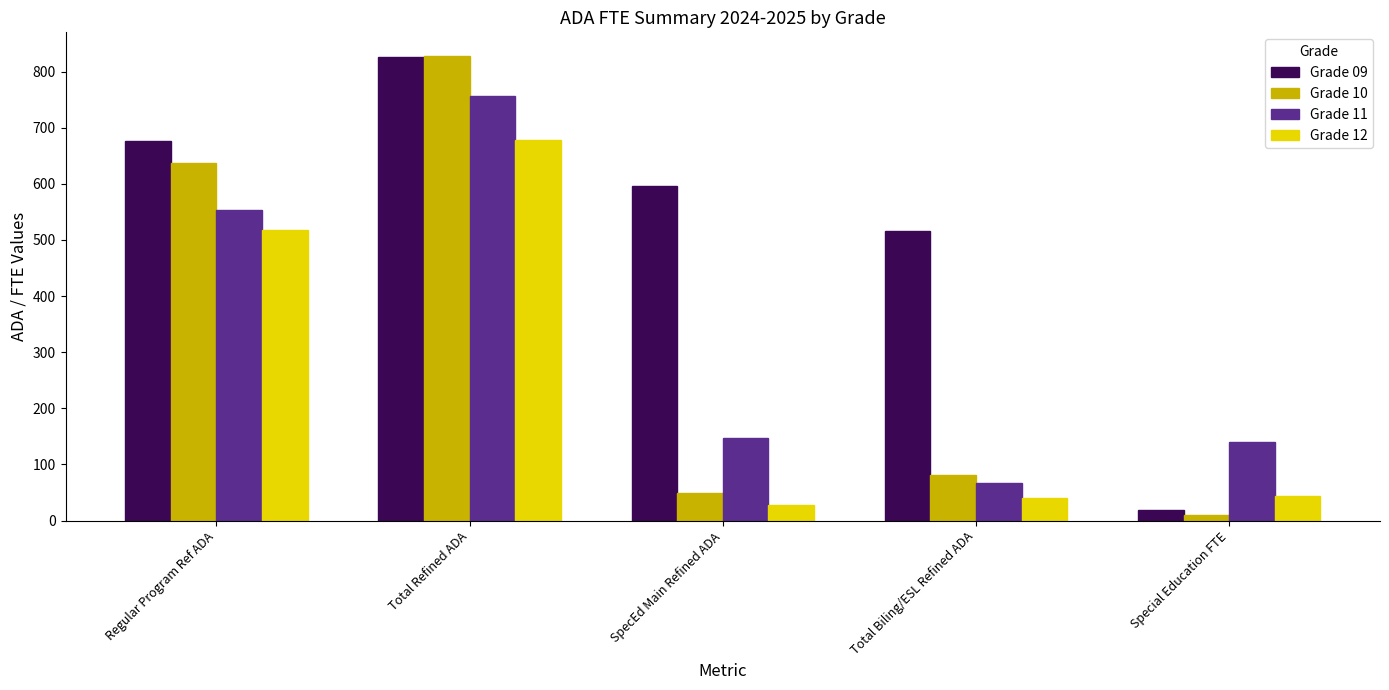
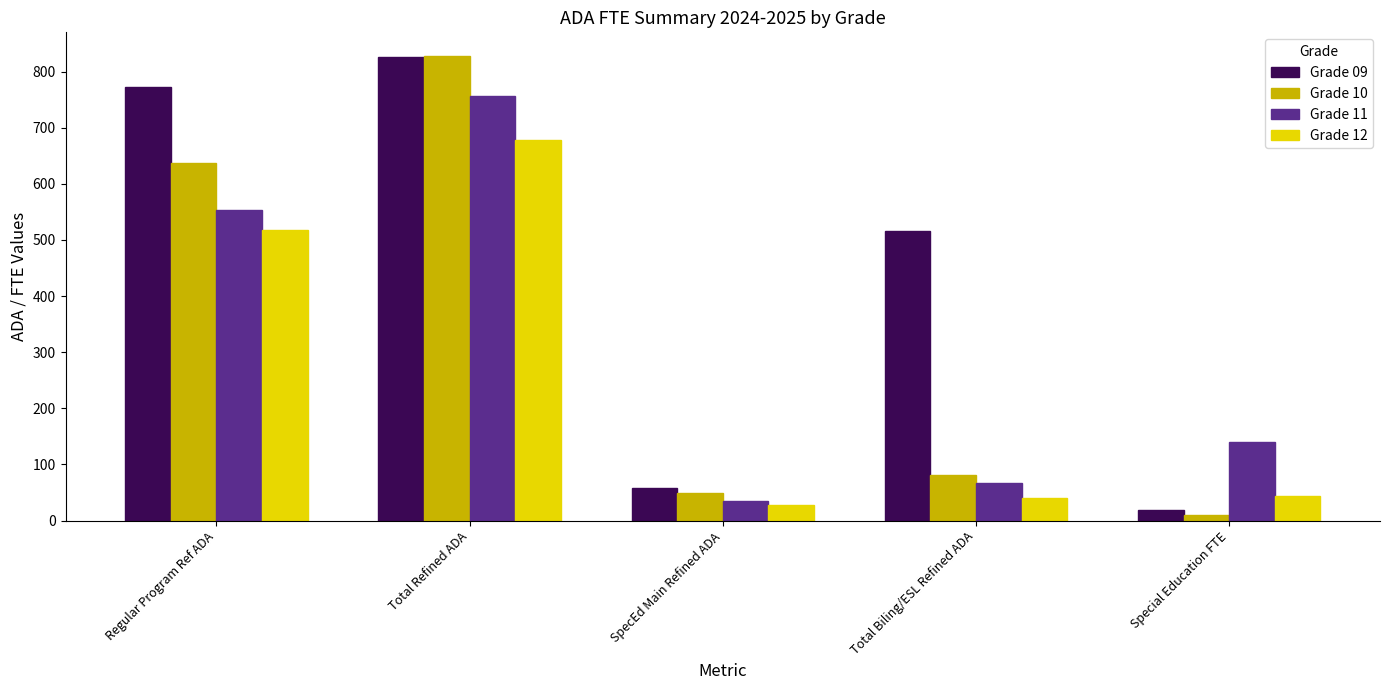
  {
    "Grade 09": {
-     "Regular Program Ref ADA": 680,
+     "Regular Program Ref ADA": 770,
      "Total Refined ADA": 830,
-     "SpecEd Main Refined ADA": 600,
+     "SpecEd Main Refined ADA": 60,
      "Total Biling/ESL Refined ADA": 520,
      "Special Education FTE": 20
    },
    "Grade 11": {
      "Regular Program Ref ADA": 550,
      "Total Refined ADA": 760,
-     "SpecEd Main Refined ADA": 150,
+     "SpecEd Main Refined ADA": 40,
      "Total Biling/ESL Refined ADA": 70,
      "Special Education FTE": 140
    }
  }
